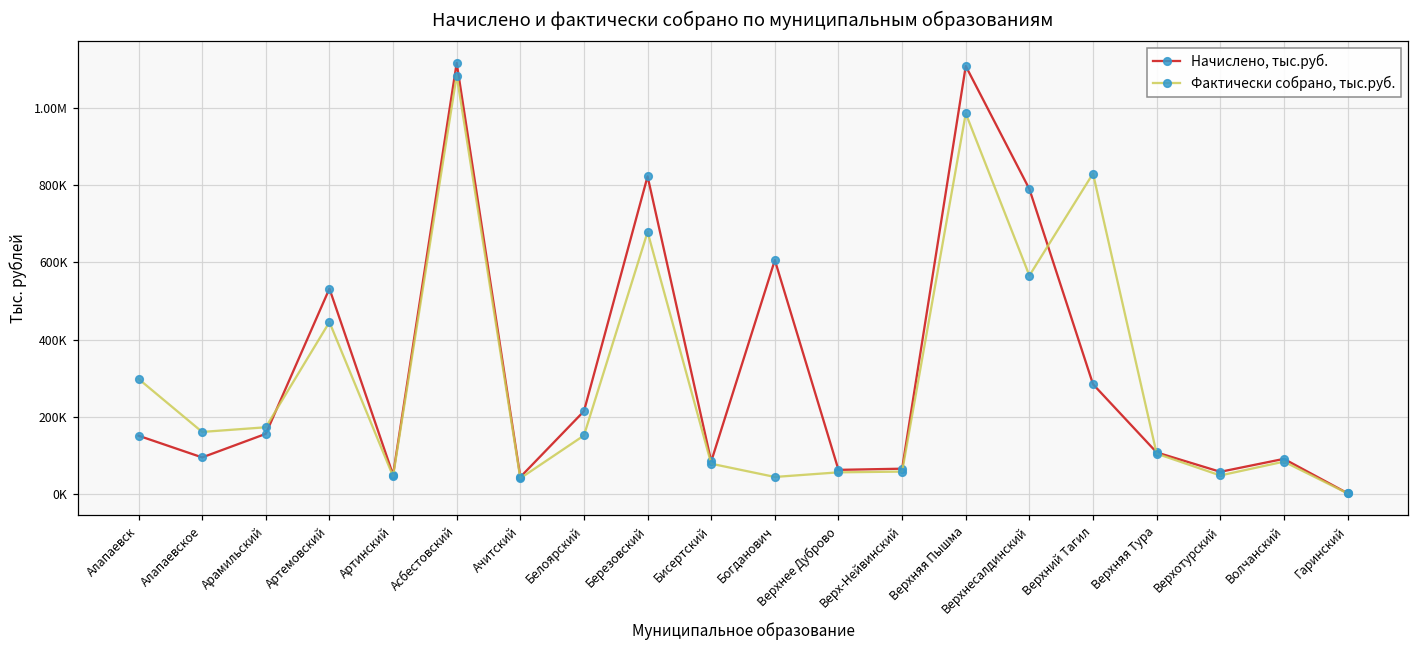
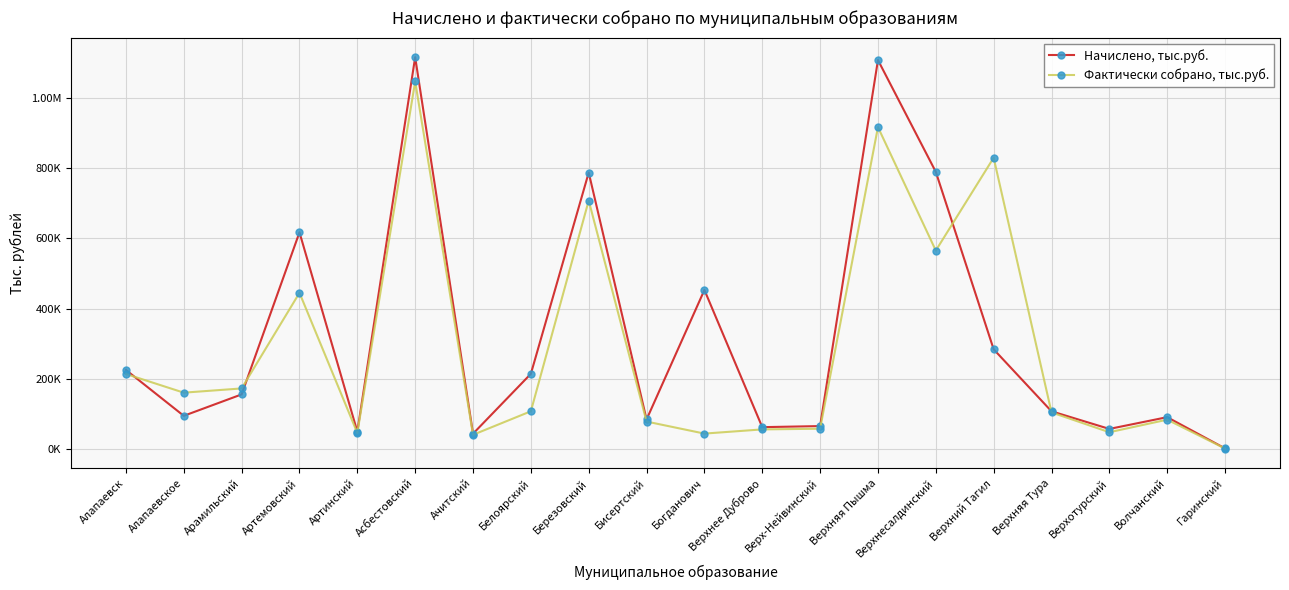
  {
    "Начислено, тыс.руб.": {
-     "Алапаевск": 150000,
+     "Алапаевск": 230000,
      "Алапаевское": 90000,
      "Арамильский": 160000,
-     "Артемовский": 530000,
+     "Артемовский": 620000,
      "Асбестовский": 1120000,
      "Белоярский": 210000,
-     "Березовский": 820000,
-     "Богданович": 610000,
+     "Березовский": 790000,
+     "Богданович": 450000,
      "Верх-Нейвинский": 70000,
      "Верхняя Пышма": 1110000,
      "Верхнесалдинский": 790000,
      "Верхний Тагил": 280000,
      "Верхотурский": 60000
    },
    "Фактически собрано, тыс.руб.": {
-     "Алапаевск": 300000,
+     "Алапаевск": 210000,
      "Алапаевское": 160000,
      "Арамильский": 170000,
      "Артемовский": 450000,
-     "Асбестовский": 1080000,
-     "Белоярский": 150000,
-     "Березовский": 680000,
+     "Асбестовский": 1050000,
+     "Белоярский": 110000,
+     "Березовский": 710000,
      "Богданович": 40000,
      "Верх-Нейвинский": 60000,
-     "Верхняя Пышма": 990000,
+     "Верхняя Пышма": 920000,
      "Верхнесалдинский": 570000,
      "Верхний Тагил": 830000,
      "Верхотурский": 50000
    }
  }
